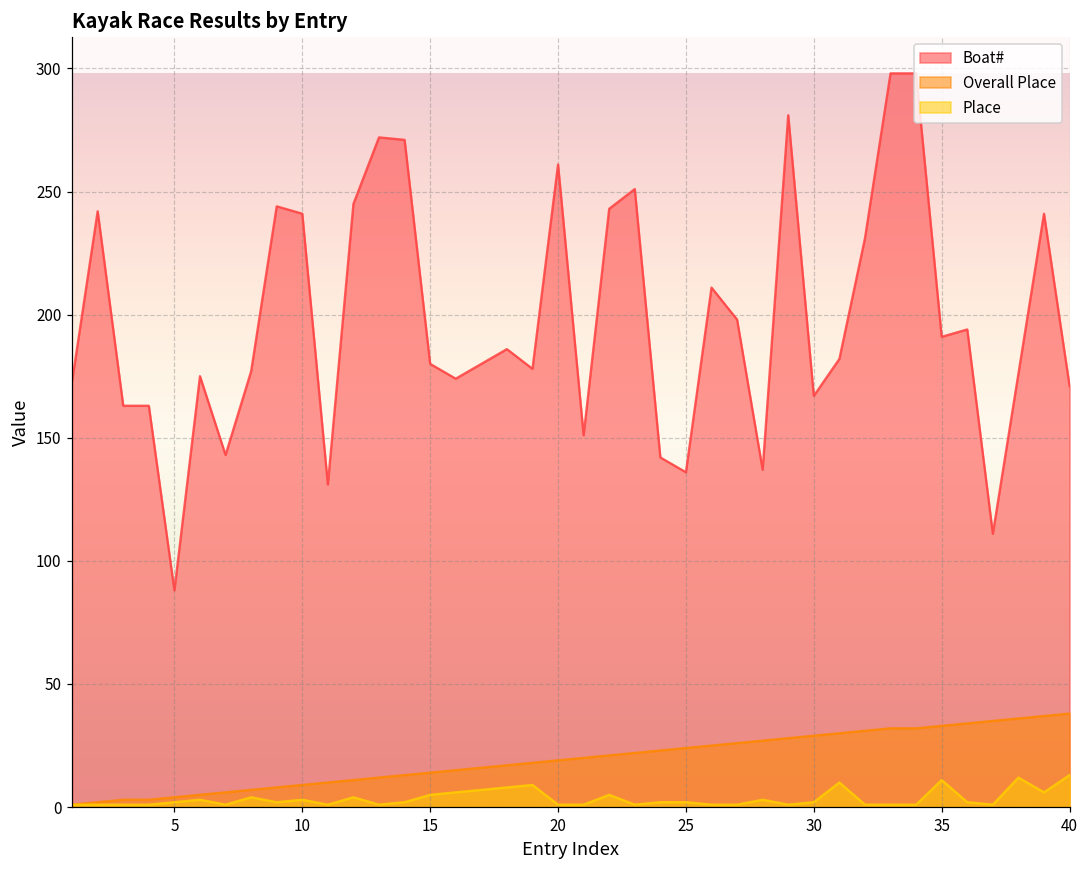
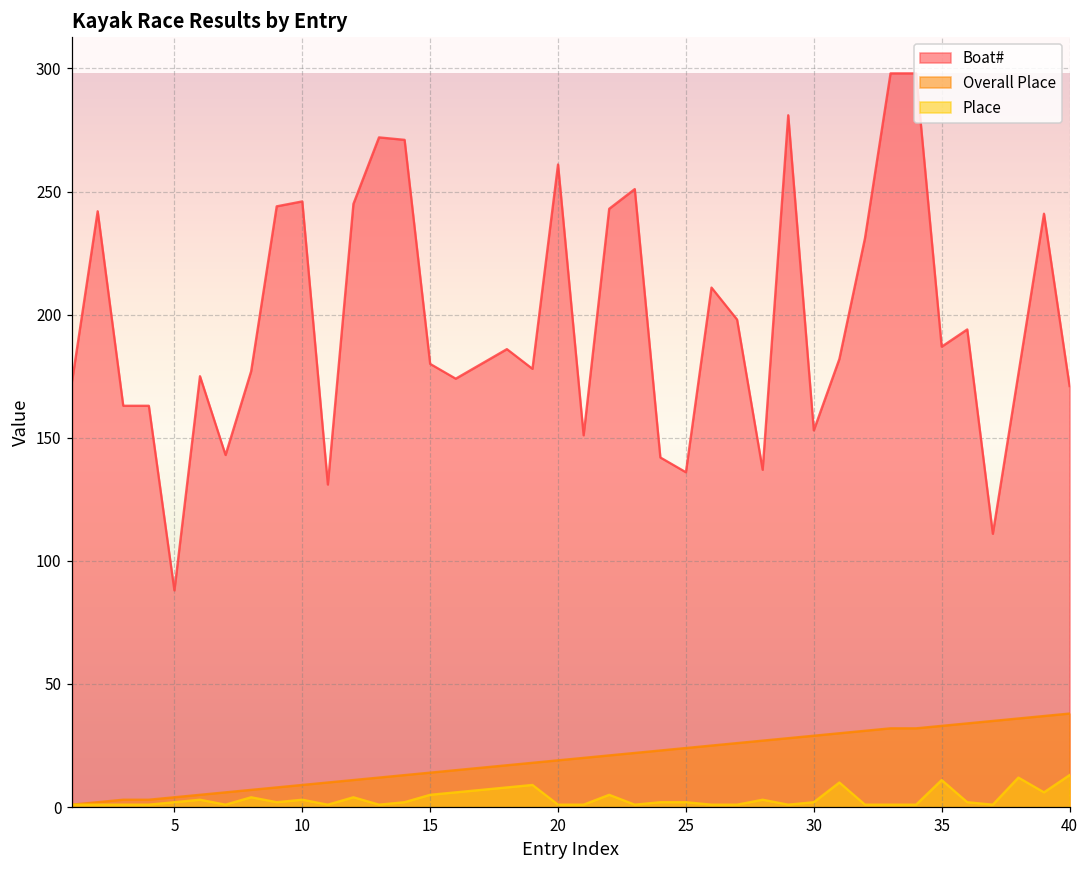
  {
    "Boat#": {
      "5": 88,
-     "10": 241,
+     "10": 246,
      "15": 180,
      "20": 261,
      "25": 136,
-     "30": 167,
-     "35": 191,
+     "30": 153,
+     "35": 187,
      "40": 171
    }
  }
